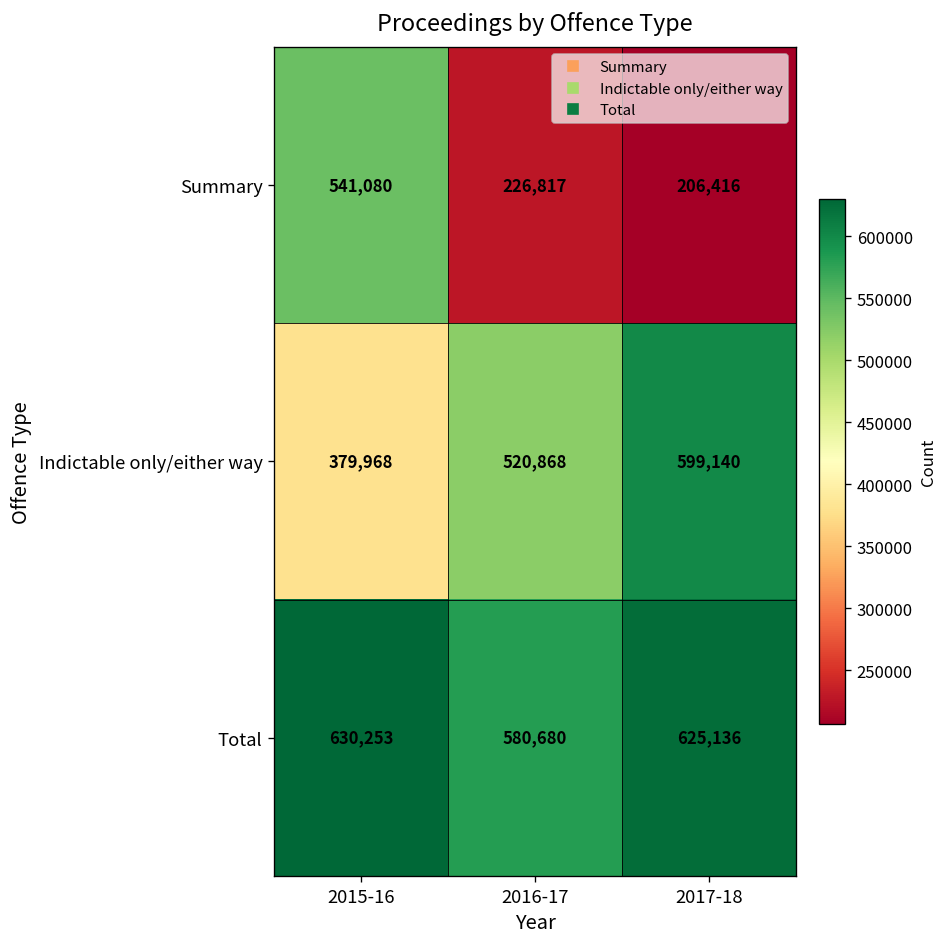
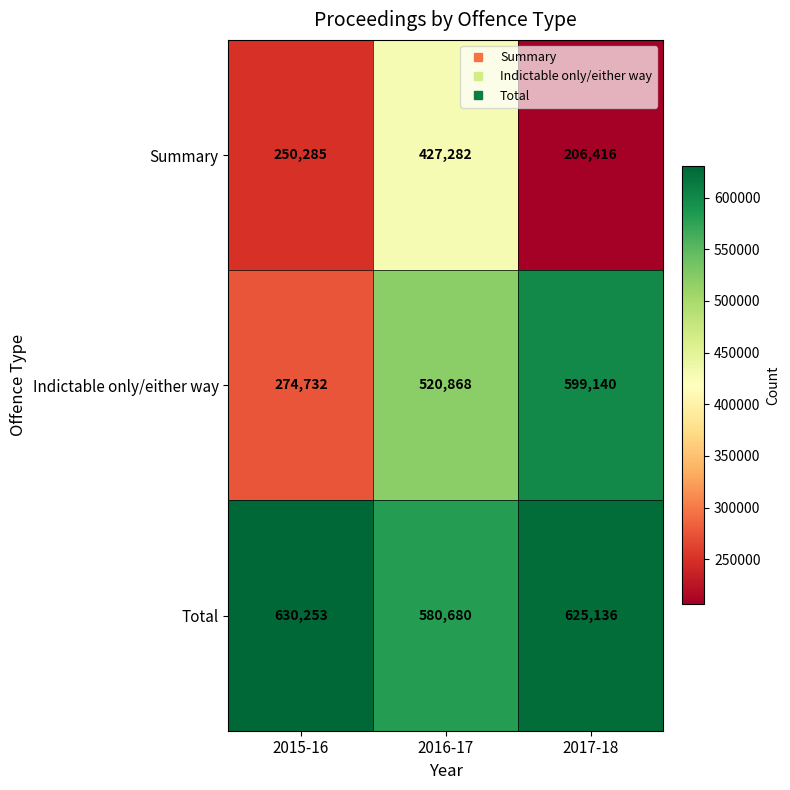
  {
    "Summary": {
-     "2015-16": "541,080",
-     "2016-17": "226,817",
+     "2015-16": "250,285",
+     "2016-17": "427,282",
      "2017-18": "206,416"
    },
    "Indictable only/either way": {
-     "2015-16": "379,968",
+     "2015-16": "274,732",
      "2016-17": "520,868",
      "2017-18": "599,140"
    },
    "Total": {
      "2015-16": "630,253",
      "2016-17": "580,680",
      "2017-18": "625,136"
    }
  }
